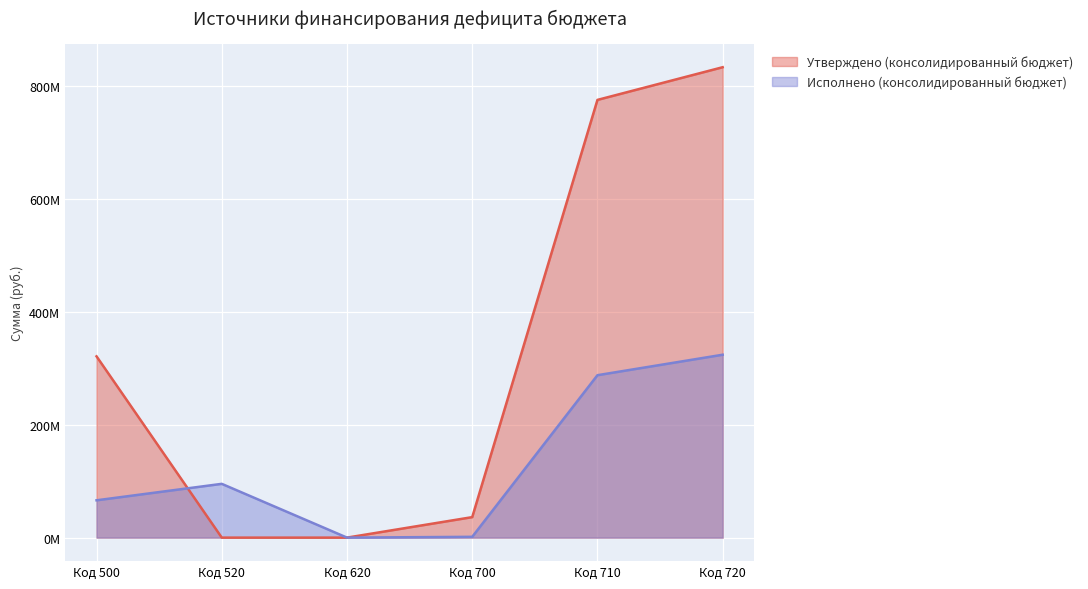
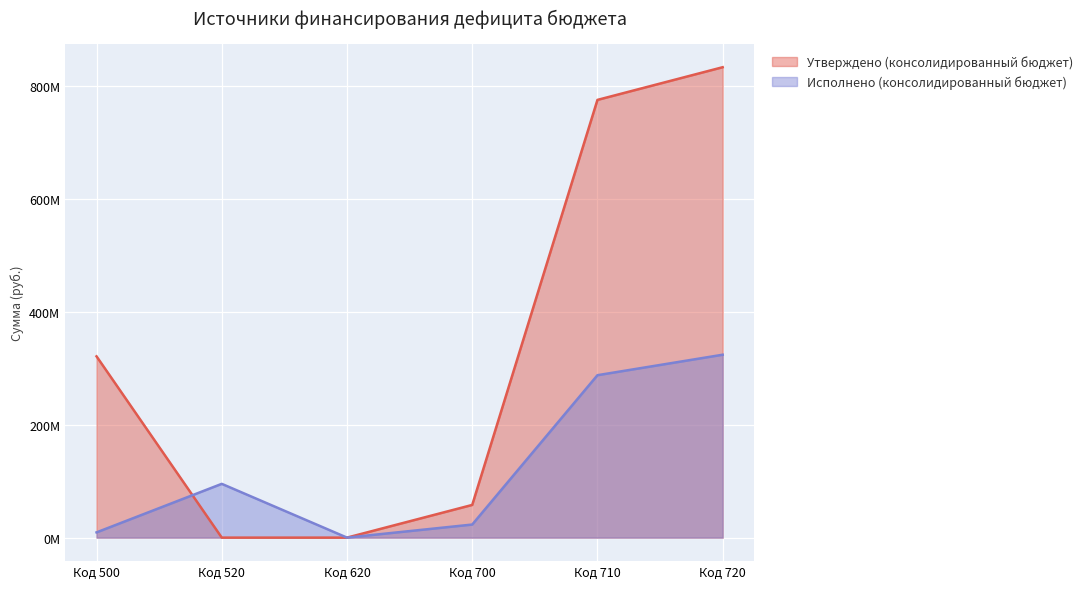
  {
    "Утверждено (консолидированный бюджет)": {
      "Код 500": 320000000,
      "Код 520": 0,
-     "Код 700": 40000000,
+     "Код 700": 60000000,
      "Код 710": 770000000,
      "Код 720": 830000000
    },
    "Исполнено (консолидированный бюджет)": {
-     "Код 500": 70000000,
+     "Код 500": 10000000,
      "Код 520": 100000000,
-     "Код 700": 0,
+     "Код 700": 20000000,
      "Код 710": 290000000,
      "Код 720": 320000000
    }
  }
